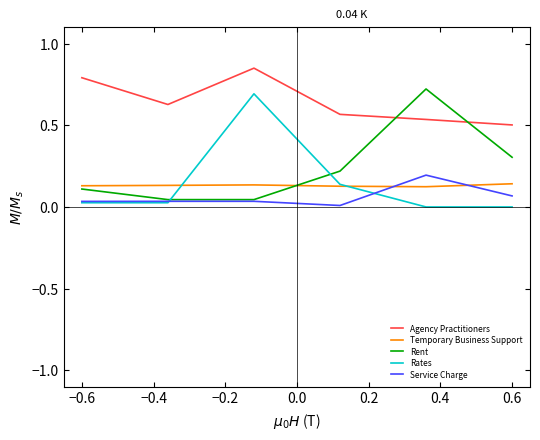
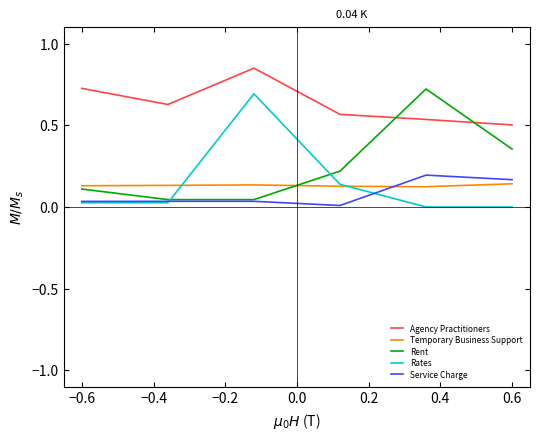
  {
    "Agency Practitioners": {
-     "−0.6": 0.79,
+     "−0.6": 0.73,
      "0.6": 0.50
    },
    "Temporary Business Support": {
      "−0.6": 0.13,
      "0.6": 0.14
    },
    "Rent": {
      "−0.6": 0.11,
-     "0.6": 0.30
+     "0.6": 0.35
    },
    "Rates": {
      "0.6": 0.00
    },
    "Service Charge": {
-     "0.6": 0.07
+     "0.6": 0.17
    }
  }
